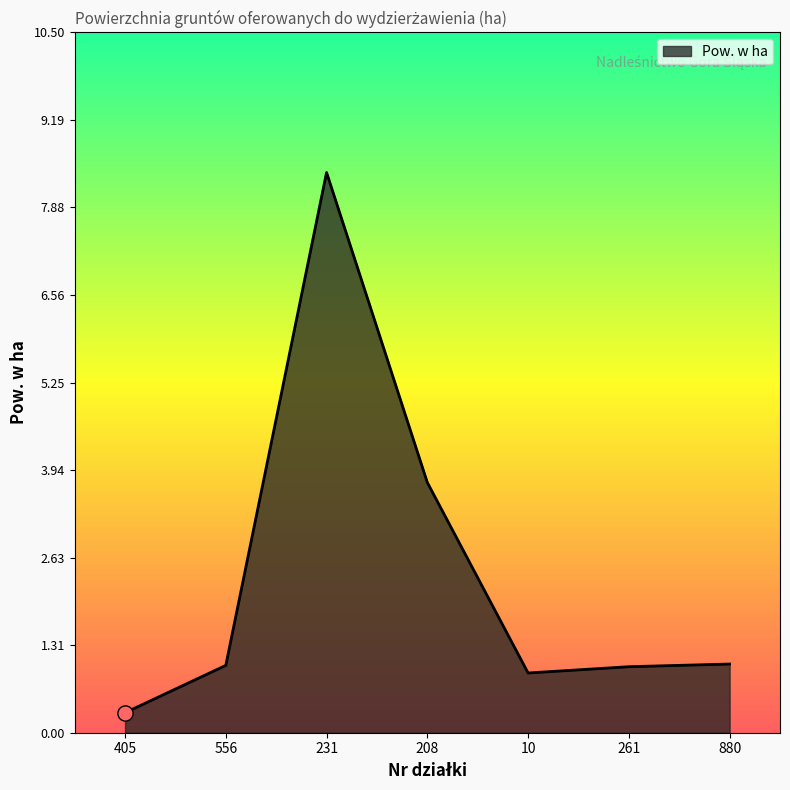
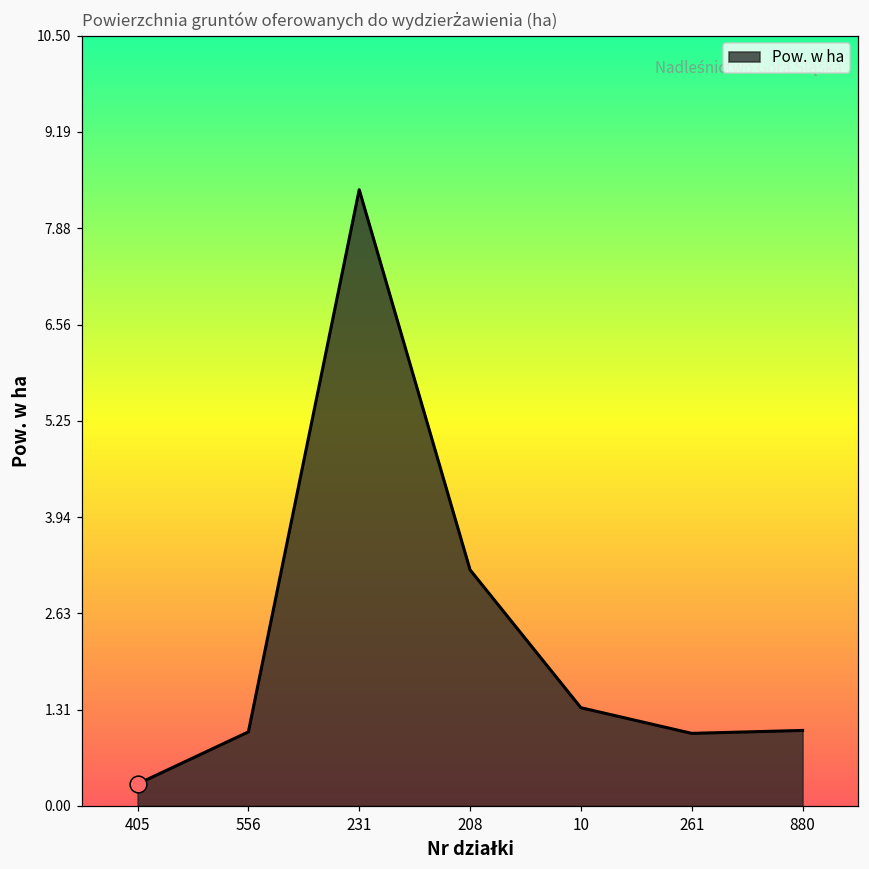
  {
    "Pow. w ha": {
      "556": 1.0,
      "231": 8.4,
-     "208": 3.8,
-     "10": 0.9,
+     "208": 3.2,
+     "10": 1.3,
      "261": 1.0,
      "880": 1.0
    }
  }
